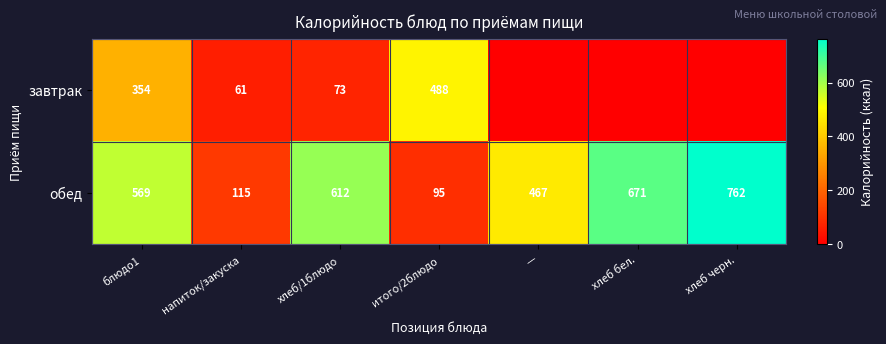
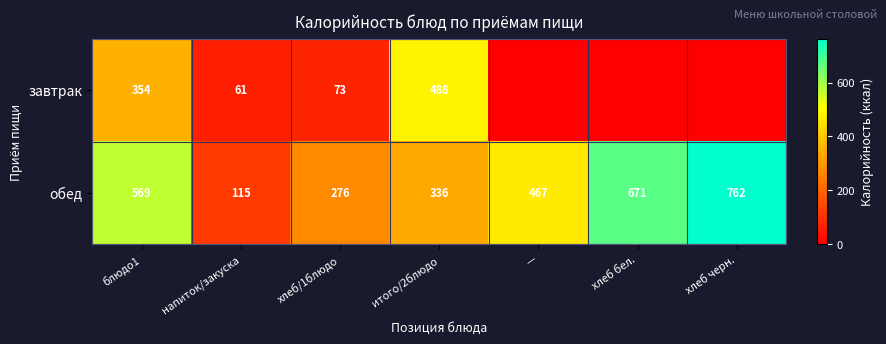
  {
    "завтрак": {
      "блюдо1": 354,
      "напиток/закуска": 61,
      "хлеб/1блюдо": 73,
      "итого/2блюдо": 488
    },
    "обед": {
      "блюдо1": 569,
      "напиток/закуска": 115,
-     "хлеб/1блюдо": 612,
-     "итого/2блюдо": 95,
+     "хлеб/1блюдо": 276,
+     "итого/2блюдо": 336,
      "—": 467,
      "хлеб бел.": 671,
      "хлеб черн.": 762
    }
  }
